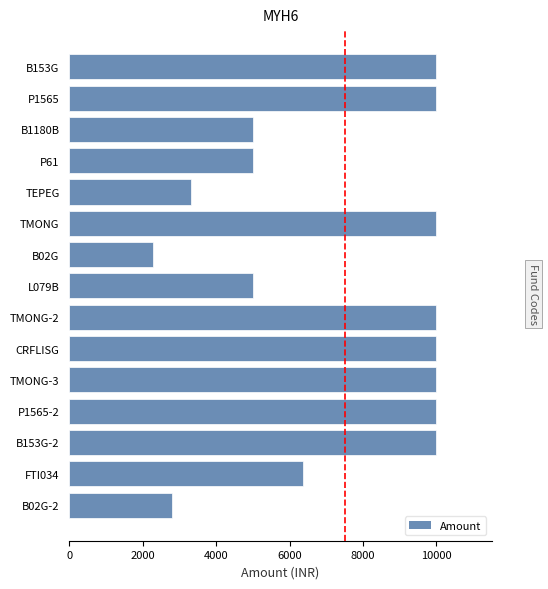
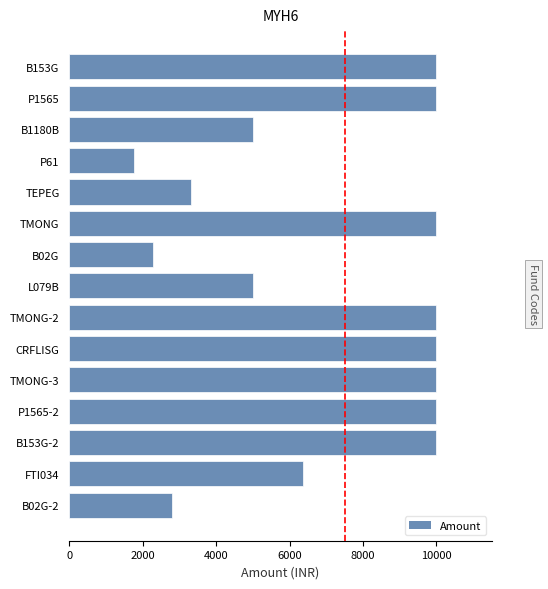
  {
    "B153G": 10000,
    "P1565": 10000,
    "B1180B": 5000,
-   "P61": 5000,
+   "P61": 1800,
    "TEPEG": 3300,
    "TMONG": 10000,
    "B02G": 2300,
    "L079B": 5000,
    "TMONG-2": 10000,
    "CRFLISG": 10000,
    "TMONG-3": 10000,
    "P1565-2": 10000,
    "B153G-2": 10000,
    "FTI034": 6400,
    "B02G-2": 2800
  }
